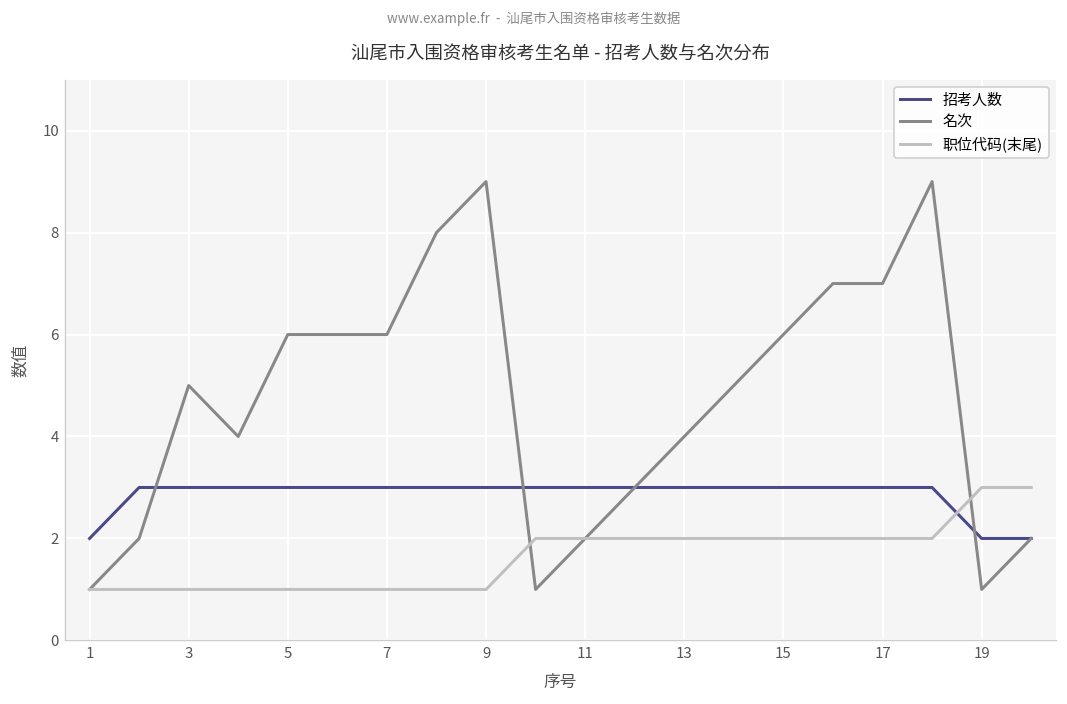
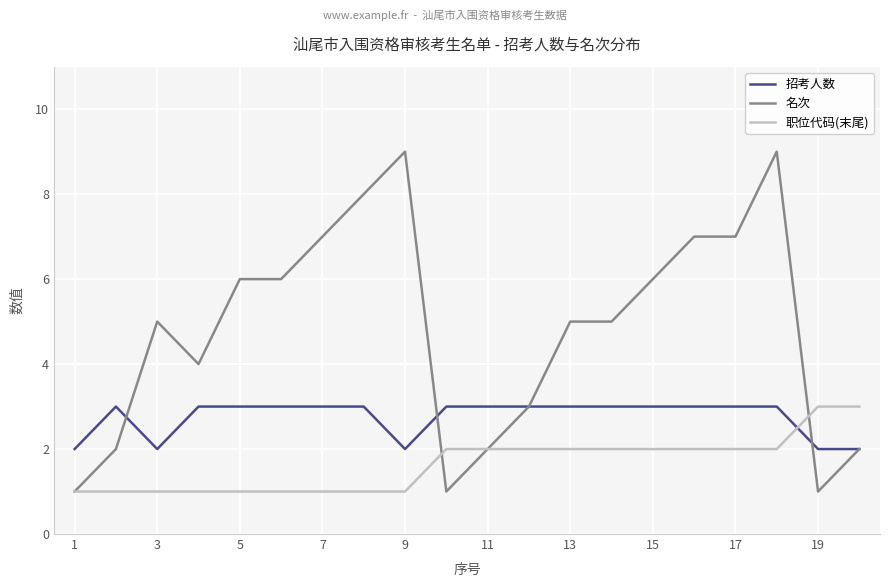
  {
    "招考人数": {
      "1": 2,
-     "3": 3,
+     "3": 2,
      "5": 3,
      "7": 3,
-     "9": 3,
+     "9": 2,
      "11": 3,
      "13": 3,
      "15": 3,
      "17": 3,
      "19": 2
    },
    "名次": {
      "3": 5,
      "5": 6,
-     "7": 6,
+     "7": 7,
      "9": 9,
-     "13": 4,
+     "13": 5,
      "15": 6,
      "17": 7,
      "19": 1
    },
    "职位代码(末尾)": {
      "3": 1,
      "5": 1,
      "7": 1,
      "9": 1,
      "13": 2,
      "15": 2,
      "17": 2,
      "19": 3
    }
  }
